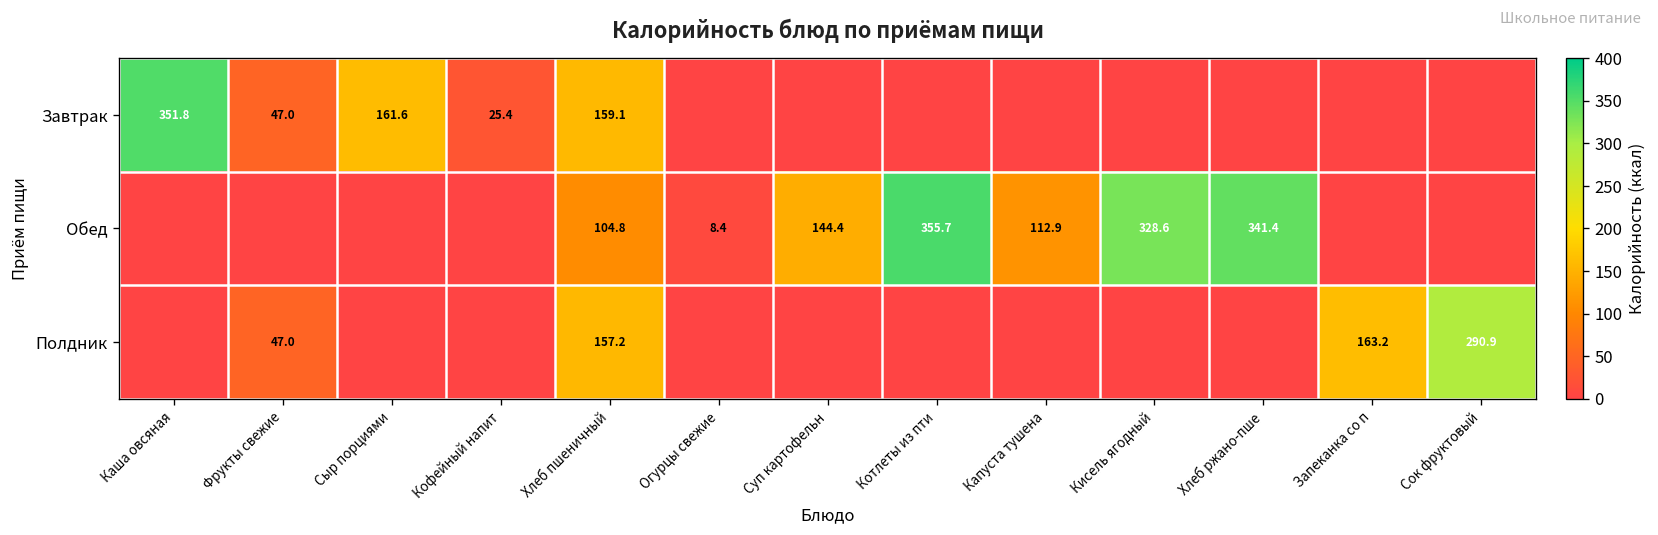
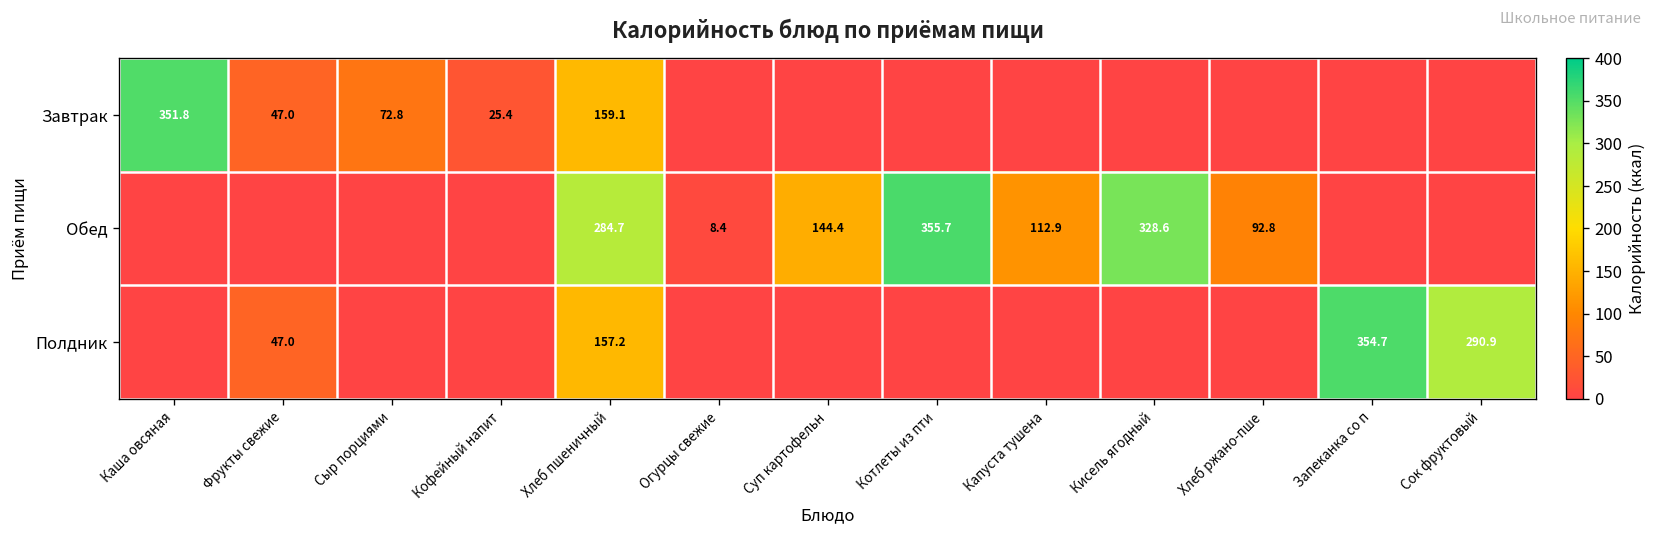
  {
    "Завтрак": {
      "Каша овсяная": 351.8,
      "Фрукты свежие": 47.0,
-     "Сыр порциями": 161.6,
+     "Сыр порциями": 72.8,
      "Кофейный напит": 25.4,
      "Хлеб пшеничный": 159.1
    },
    "Обед": {
-     "Хлеб пшеничный": 104.8,
+     "Хлеб пшеничный": 284.7,
      "Огурцы свежие": 8.4,
      "Суп картофельн": 144.4,
      "Котлеты из пти": 355.7,
      "Капуста тушена": 112.9,
      "Кисель ягодный": 328.6,
-     "Хлеб ржано-пше": 341.4
+     "Хлеб ржано-пше": 92.8
    },
    "Полдник": {
      "Фрукты свежие": 47.0,
      "Хлеб пшеничный": 157.2,
-     "Запеканка со п": 163.2,
+     "Запеканка со п": 354.7,
      "Сок фруктовый": 290.9
    }
  }
